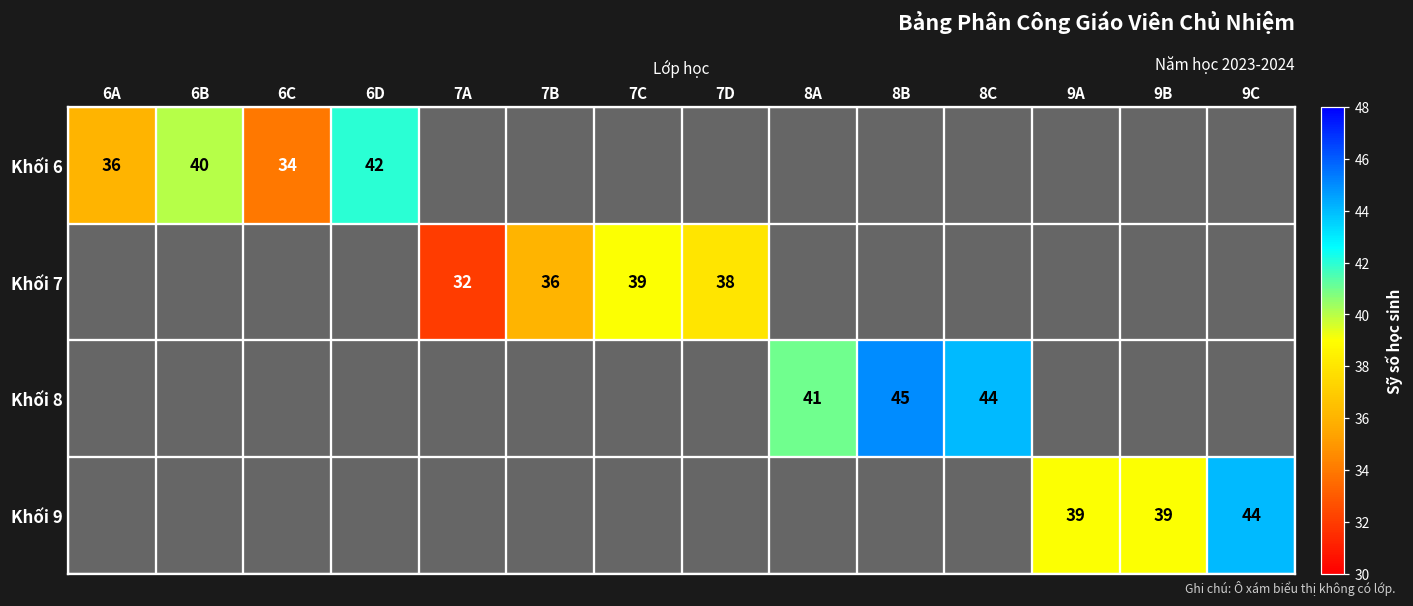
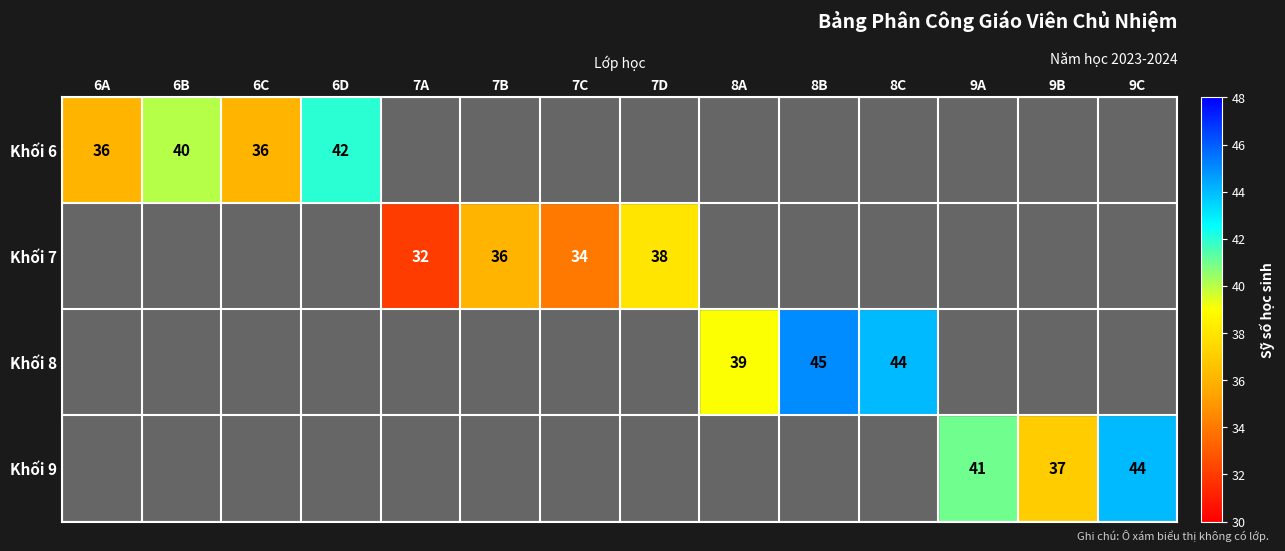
  {
    "Khối 6": {
      "6A": 36,
      "6B": 40,
-     "6C": 34,
+     "6C": 36,
      "6D": 42
    },
    "Khối 7": {
      "7A": 32,
      "7B": 36,
-     "7C": 39,
+     "7C": 34,
      "7D": 38
    },
    "Khối 8": {
-     "8A": 41,
+     "8A": 39,
      "8B": 45,
      "8C": 44
    },
    "Khối 9": {
-     "9A": 39,
-     "9B": 39,
+     "9A": 41,
+     "9B": 37,
      "9C": 44
    }
  }
